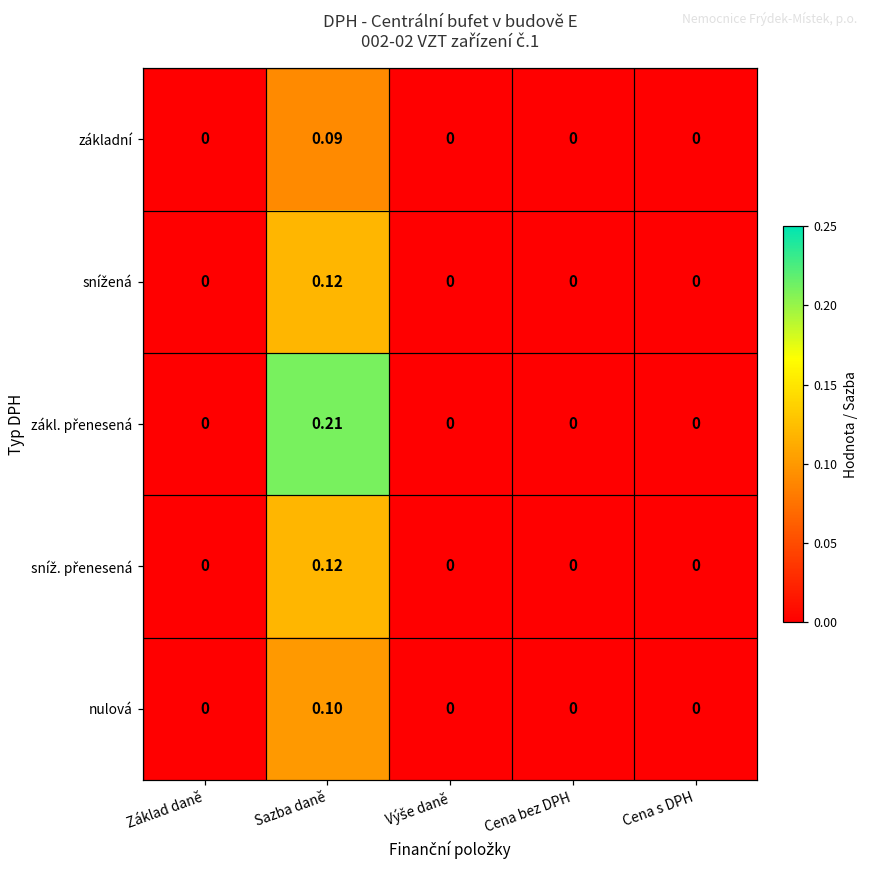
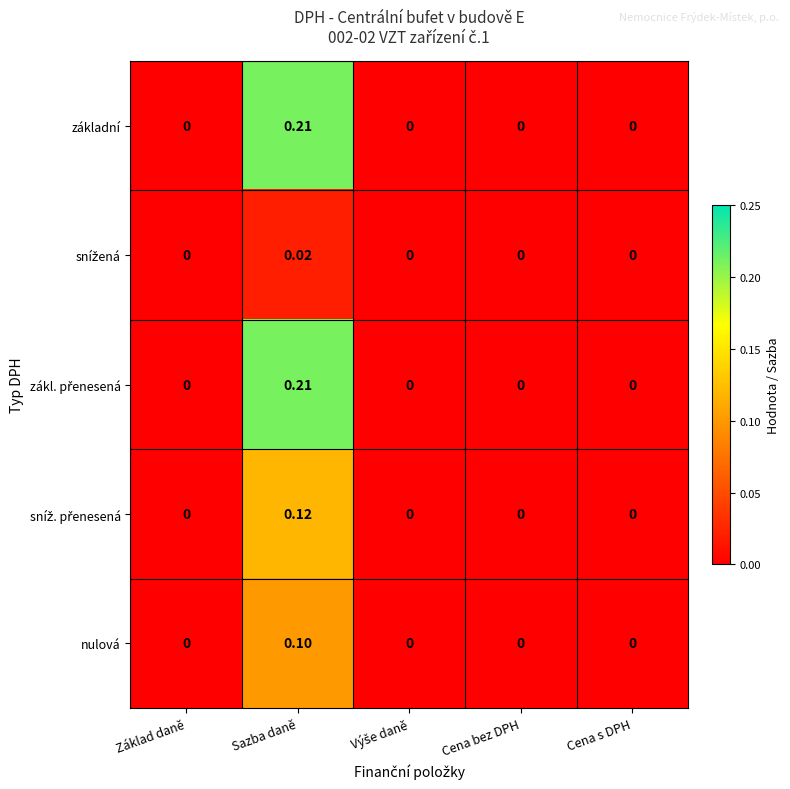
  {
    "základní": {
      "Základ daně": 0,
-     "Sazba daně": 0.09,
+     "Sazba daně": 0.21,
      "Výše daně": 0,
      "Cena bez DPH": 0,
      "Cena s DPH": 0
    },
    "snížená": {
      "Základ daně": 0,
-     "Sazba daně": 0.12,
+     "Sazba daně": 0.02,
      "Výše daně": 0,
      "Cena bez DPH": 0,
      "Cena s DPH": 0
    },
    "zákl. přenesená": {
      "Základ daně": 0,
      "Sazba daně": 0.21,
      "Výše daně": 0,
      "Cena bez DPH": 0,
      "Cena s DPH": 0
    },
    "sníž. přenesená": {
      "Základ daně": 0,
      "Sazba daně": 0.12,
      "Výše daně": 0,
      "Cena bez DPH": 0,
      "Cena s DPH": 0
    },
    "nulová": {
      "Základ daně": 0,
      "Sazba daně": 0.10,
      "Výše daně": 0,
      "Cena bez DPH": 0,
      "Cena s DPH": 0
    }
  }
